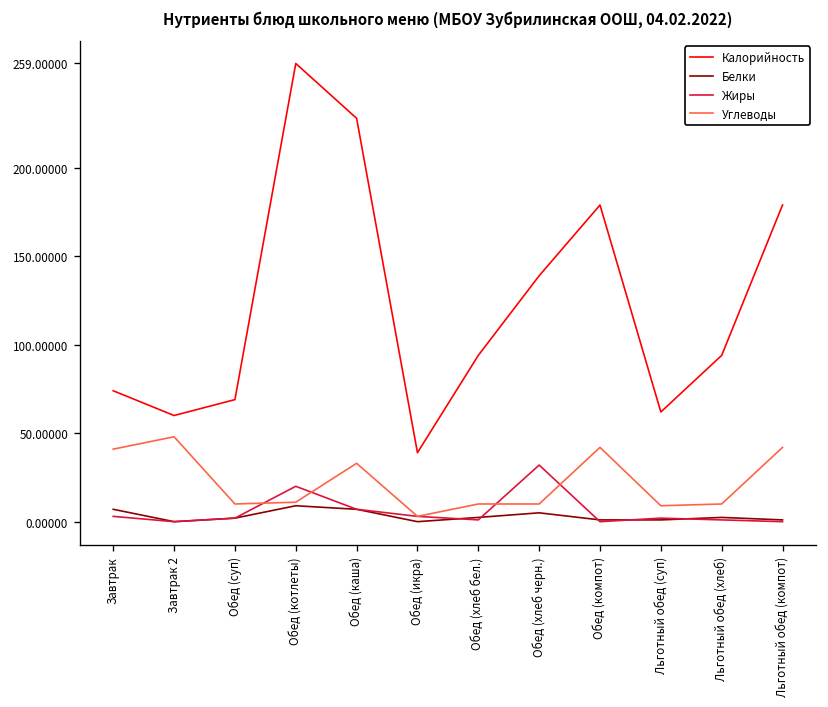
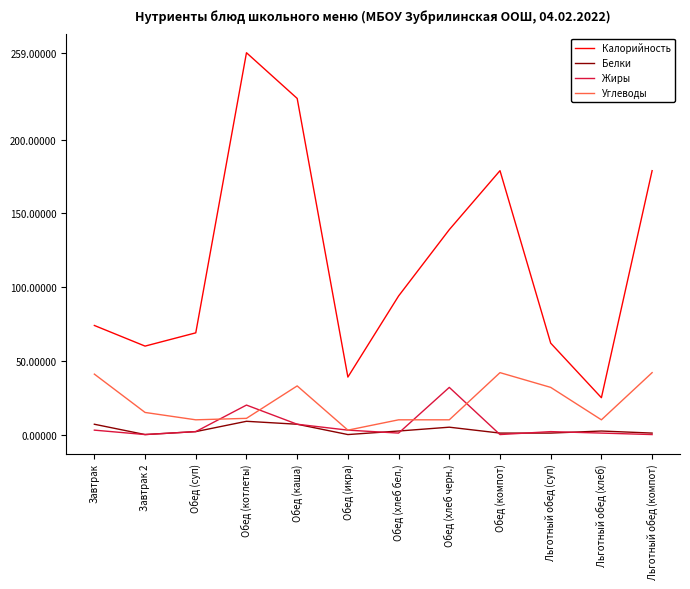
  {
    "Калорийность": {
      "Завтрак": 74,
      "Завтрак 2": 60,
      "Обед (суп)": 69,
      "Обед (котлеты)": 259,
      "Обед (каша)": 228,
      "Обед (икра)": 39,
      "Обед (хлеб бел.)": 94,
      "Обед (хлеб черн.)": 139,
      "Обед (компот)": 179,
      "Льготный обед (суп)": 62,
-     "Льготный обед (хлеб)": 94,
+     "Льготный обед (хлеб)": 25,
      "Льготный обед (компот)": 179
    },
    "Белки": {
      "Завтрак": 7,
      "Обед (котлеты)": 9,
      "Обед (икра)": 0,
      "Обед (хлеб черн.)": 5
    },
    "Жиры": {
      "Завтрак": 3,
      "Обед (котлеты)": 20,
      "Обед (хлеб черн.)": 32
    },
    "Углеводы": {
      "Завтрак": 41,
-     "Завтрак 2": 48,
+     "Завтрак 2": 15,
      "Обед (суп)": 10,
      "Обед (котлеты)": 11,
      "Обед (каша)": 33,
      "Обед (хлеб бел.)": 10,
      "Обед (хлеб черн.)": 10,
      "Обед (компот)": 42,
-     "Льготный обед (суп)": 9,
+     "Льготный обед (суп)": 32,
      "Льготный обед (хлеб)": 10,
      "Льготный обед (компот)": 42
    }
  }
